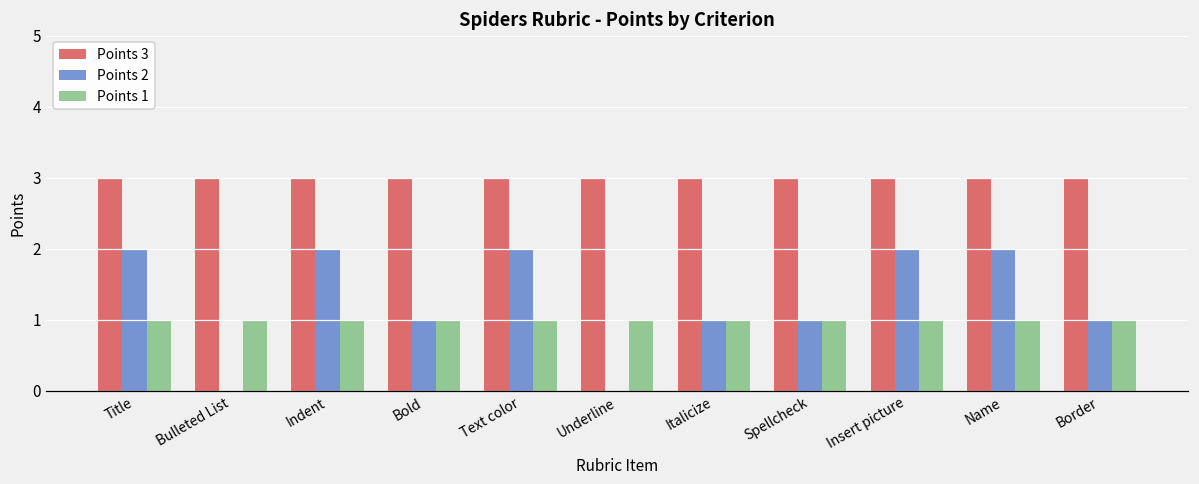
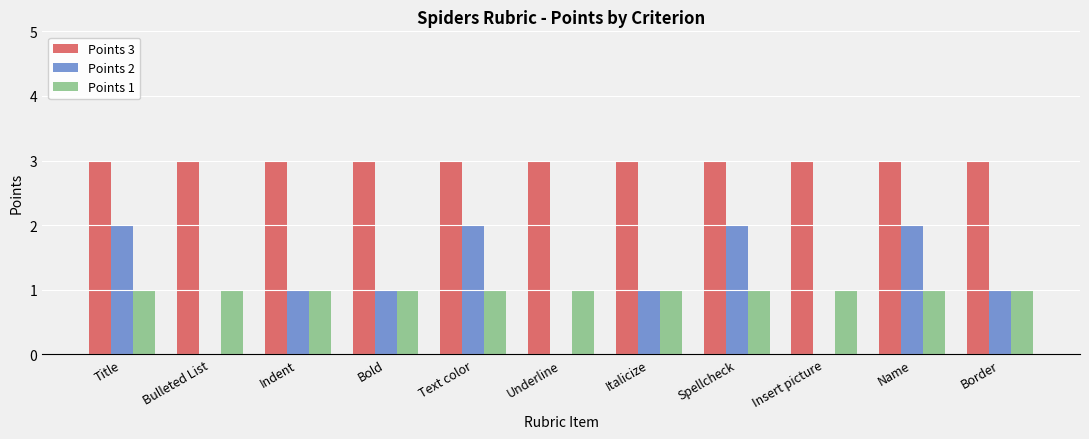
  {
    "Points 3": {
      "Title": 3,
      "Bulleted List": 3,
      "Indent": 3,
      "Bold": 3,
      "Text color": 3,
      "Underline": 3,
      "Italicize": 3,
      "Spellcheck": 3,
      "Insert picture": 3,
      "Name": 3,
      "Border": 3
    },
    "Points 2": {
      "Title": 2,
      "Bulleted List": 0,
-     "Indent": 2,
+     "Indent": 1,
      "Bold": 1,
      "Text color": 2,
      "Underline": 0,
      "Italicize": 1,
-     "Spellcheck": 1,
-     "Insert picture": 2,
+     "Spellcheck": 2,
+     "Insert picture": 0,
      "Name": 2,
      "Border": 1
    },
    "Points 1": {
      "Title": 1,
      "Bulleted List": 1,
      "Indent": 1,
      "Bold": 1,
      "Text color": 1,
      "Underline": 1,
      "Italicize": 1,
      "Spellcheck": 1,
      "Insert picture": 1,
      "Name": 1,
      "Border": 1
    }
  }
